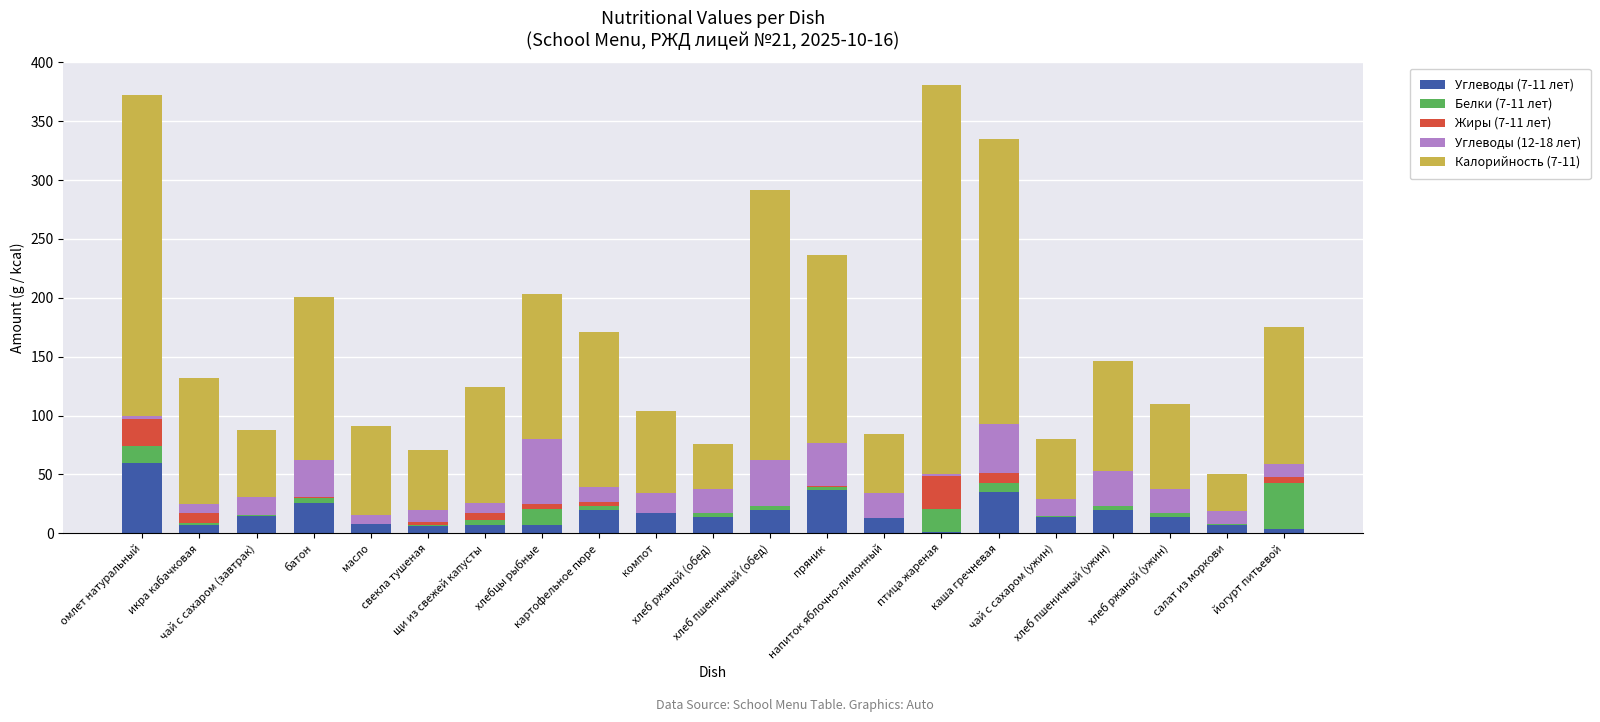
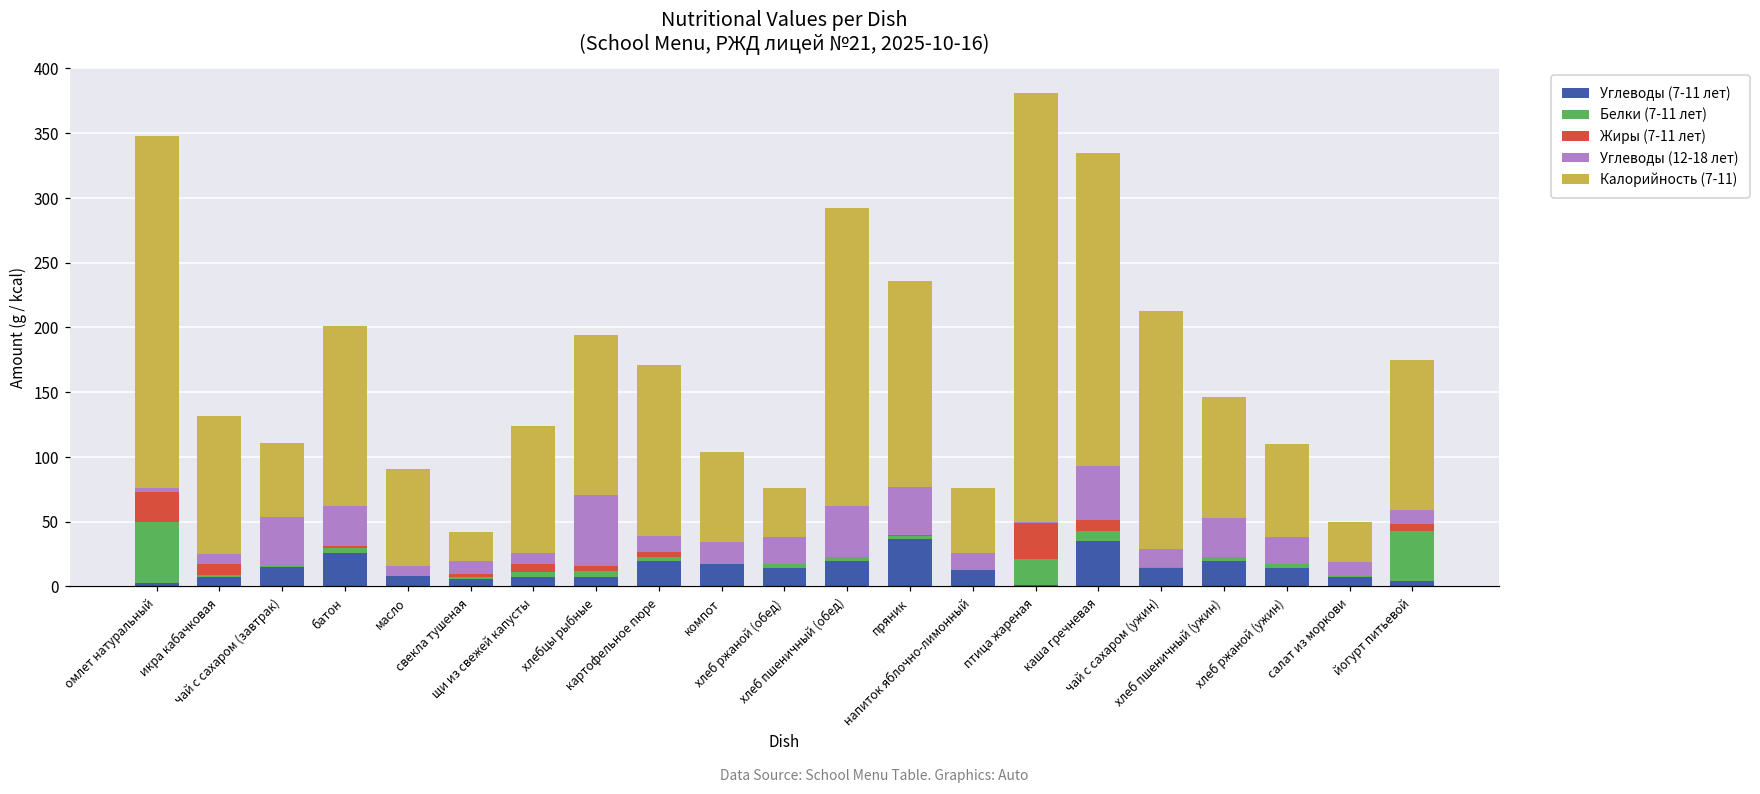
  {
    "Углеводы (7-11 лет)": {
-     "омлет натуральный": 60,
+     "омлет натуральный": 3,
      "икра кабачковая": 7,
      "чай с сахаром (завтрак)": 15,
      "батон": 26,
      "масло": 8,
      "свекла тушеная": 6,
      "щи из свежей капусты": 7,
      "хлебцы рыбные": 7,
      "картофельное пюре": 20,
      "компот": 17,
      "хлеб ржаной (обед)": 14,
      "хлеб пшеничный (обед)": 20,
      "пряник": 37,
      "напиток яблочно-лимонный": 13,
      "каша гречневая": 35,
      "чай с сахаром (ужин)": 14,
      "хлеб пшеничный (ужин)": 20,
      "хлеб ржаной (ужин)": 14,
      "салат из моркови": 7,
      "йогурт питьевой": 4
    },
    "Белки (7-11 лет)": {
-     "омлет натуральный": 14,
+     "омлет натуральный": 47,
      "батон": 4,
      "масло": 0,
      "щи из свежей капусты": 4,
-     "хлебцы рыбные": 14,
+     "хлебцы рыбные": 5,
      "картофельное пюре": 3,
      "компот": 0,
      "хлеб ржаной (обед)": 3,
      "хлеб пшеничный (обед)": 3,
      "напиток яблочно-лимонный": 0,
      "птица жареная": 20,
      "каша гречневая": 8,
      "хлеб пшеничный (ужин)": 3,
      "хлеб ржаной (ужин)": 3,
      "йогурт питьевой": 39
    },
    "Жиры (7-11 лет)": {
      "омлет натуральный": 23,
      "икра кабачковая": 8,
      "чай с сахаром (завтрак)": 0,
      "масло": 0,
      "свекла тушеная": 3,
      "щи из свежей капусты": 6,
      "хлебцы рыбные": 4,
      "картофельное пюре": 4,
      "компот": 0,
      "хлеб ржаной (обед)": 0,
      "хлеб пшеничный (обед)": 0,
      "напиток яблочно-лимонный": 0,
      "птица жареная": 28,
      "каша гречневая": 8,
      "чай с сахаром (ужин)": 0,
      "хлеб пшеничный (ужин)": 0,
      "хлеб ржаной (ужин)": 0,
      "салат из моркови": 0,
      "йогурт питьевой": 5
    },
    "Углеводы (12-18 лет)": {
      "омлет натуральный": 3,
      "икра кабачковая": 8,
-     "чай с сахаром (завтрак)": 15,
+     "чай с сахаром (завтрак)": 38,
      "батон": 31,
      "масло": 8,
      "свекла тушеная": 10,
      "щи из свежей капусты": 9,
      "хлебцы рыбные": 55,
      "картофельное пюре": 12,
      "компот": 17,
      "хлеб ржаной (обед)": 21,
      "хлеб пшеничный (обед)": 39,
      "пряник": 37,
-     "напиток яблочно-лимонный": 21,
+     "напиток яблочно-лимонный": 13,
      "каша гречневая": 42,
      "чай с сахаром (ужин)": 14,
      "хлеб пшеничный (ужин)": 30,
      "хлеб ржаной (ужин)": 21,
      "салат из моркови": 11,
      "йогурт питьевой": 11
    },
    "Калорийность (7-11)": {
      "омлет натуральный": 272,
      "икра кабачковая": 107,
      "чай с сахаром (завтрак)": 57,
      "батон": 139,
      "масло": 75,
-     "свекла тушеная": 51,
+     "свекла тушеная": 22,
      "щи из свежей капусты": 98,
      "хлебцы рыбные": 123,
      "картофельное пюре": 132,
      "компот": 70,
      "хлеб ржаной (обед)": 38,
      "хлеб пшеничный (обед)": 230,
      "пряник": 159,
      "напиток яблочно-лимонный": 50,
      "птица жареная": 331,
      "каша гречневая": 242,
-     "чай с сахаром (ужин)": 51,
+     "чай с сахаром (ужин)": 184,
      "хлеб пшеничный (ужин)": 93,
      "хлеб ржаной (ужин)": 72,
      "салат из моркови": 31,
      "йогурт питьевой": 116
    }
  }
